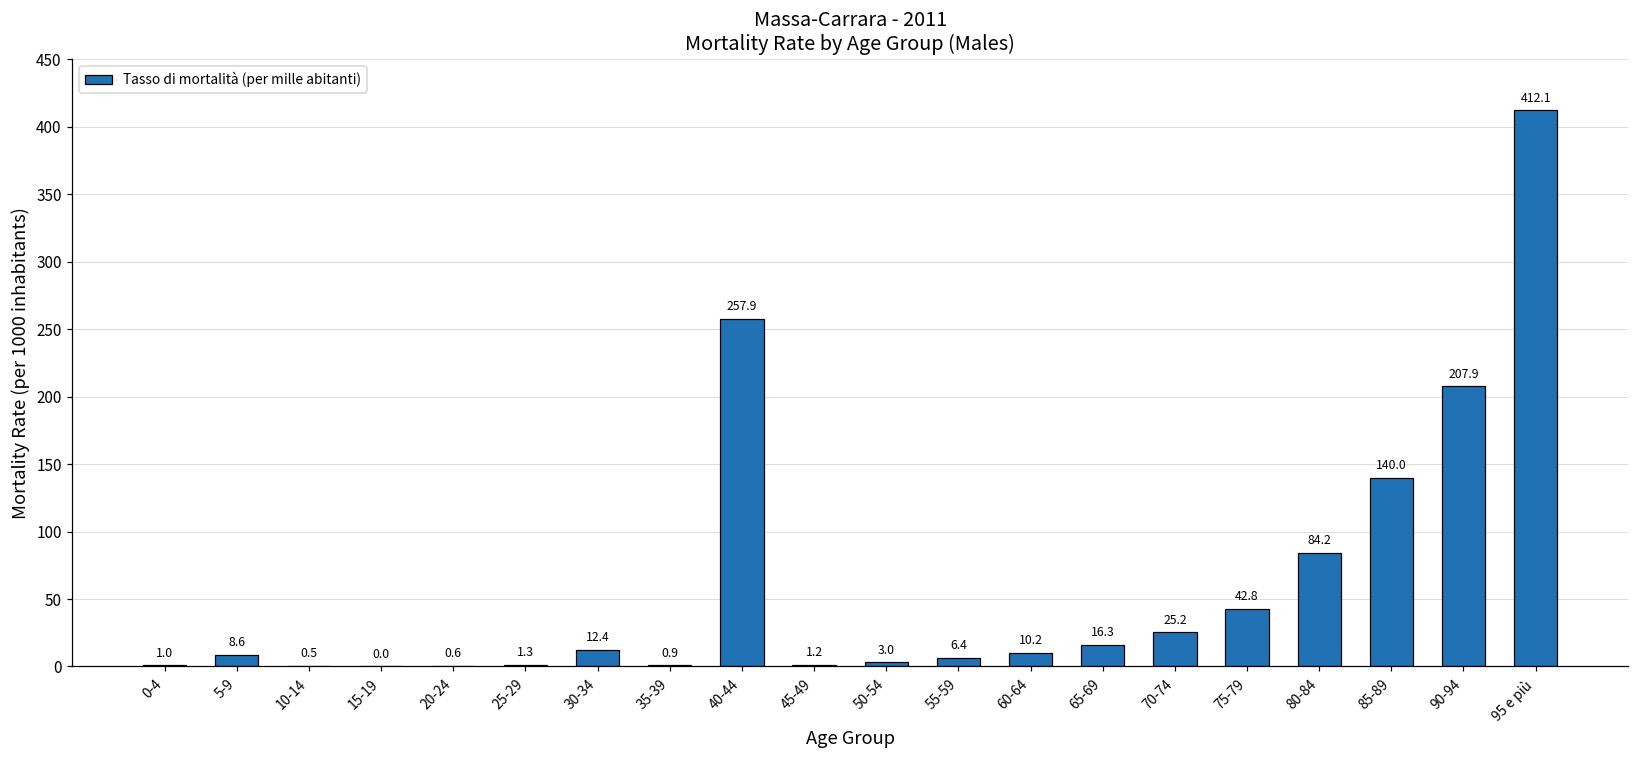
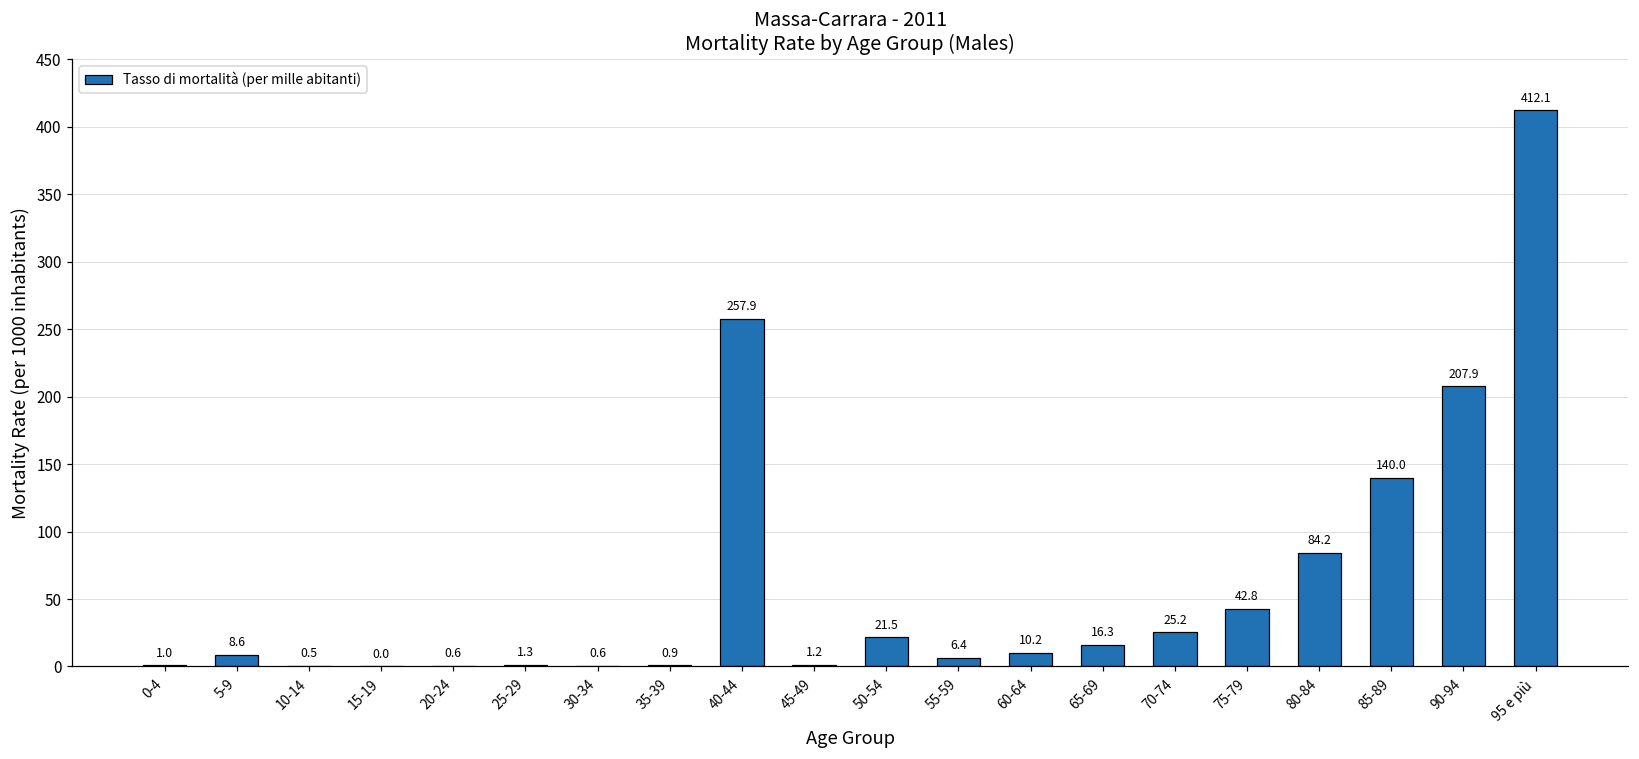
  {
    "0-4": 1.0,
    "5-9": 8.6,
    "10-14": 0.5,
    "15-19": 0.0,
    "20-24": 0.6,
    "25-29": 1.3,
-   "30-34": 12.4,
+   "30-34": 0.6,
    "35-39": 0.9,
    "40-44": 257.9,
    "45-49": 1.2,
-   "50-54": 3.0,
+   "50-54": 21.5,
    "55-59": 6.4,
    "60-64": 10.2,
    "65-69": 16.3,
    "70-74": 25.2,
    "75-79": 42.8,
    "80-84": 84.2,
    "85-89": 140.0,
    "90-94": 207.9,
    "95 e più": 412.1
  }
